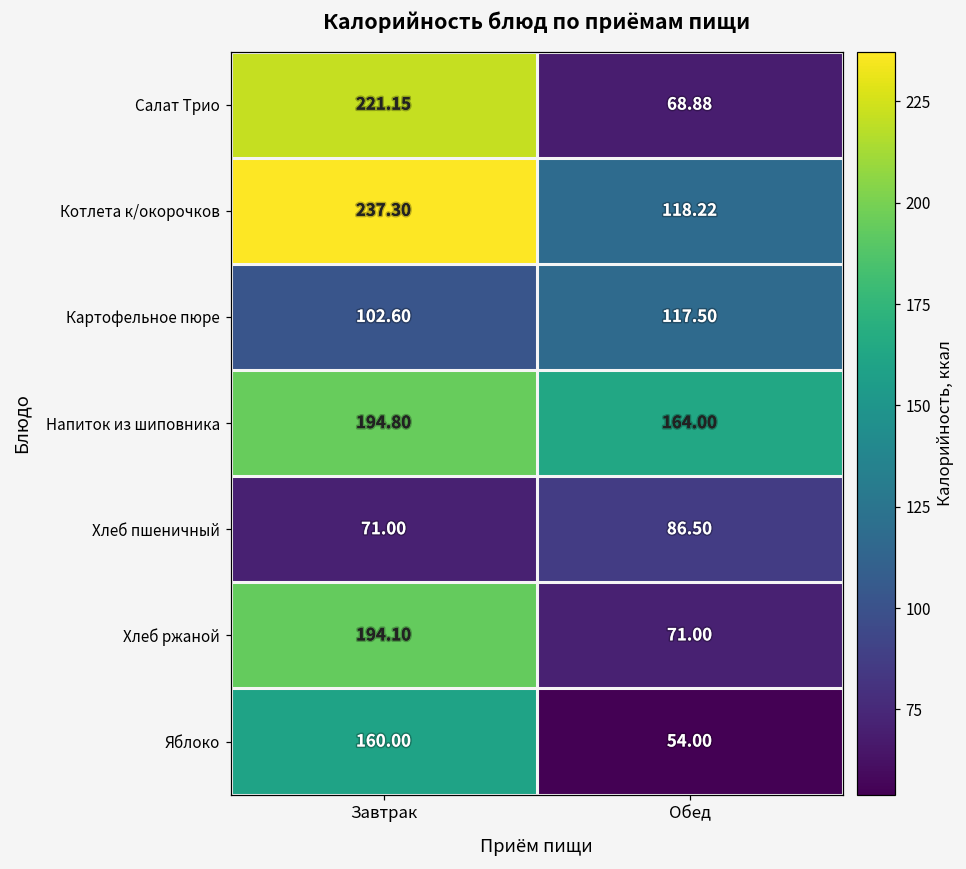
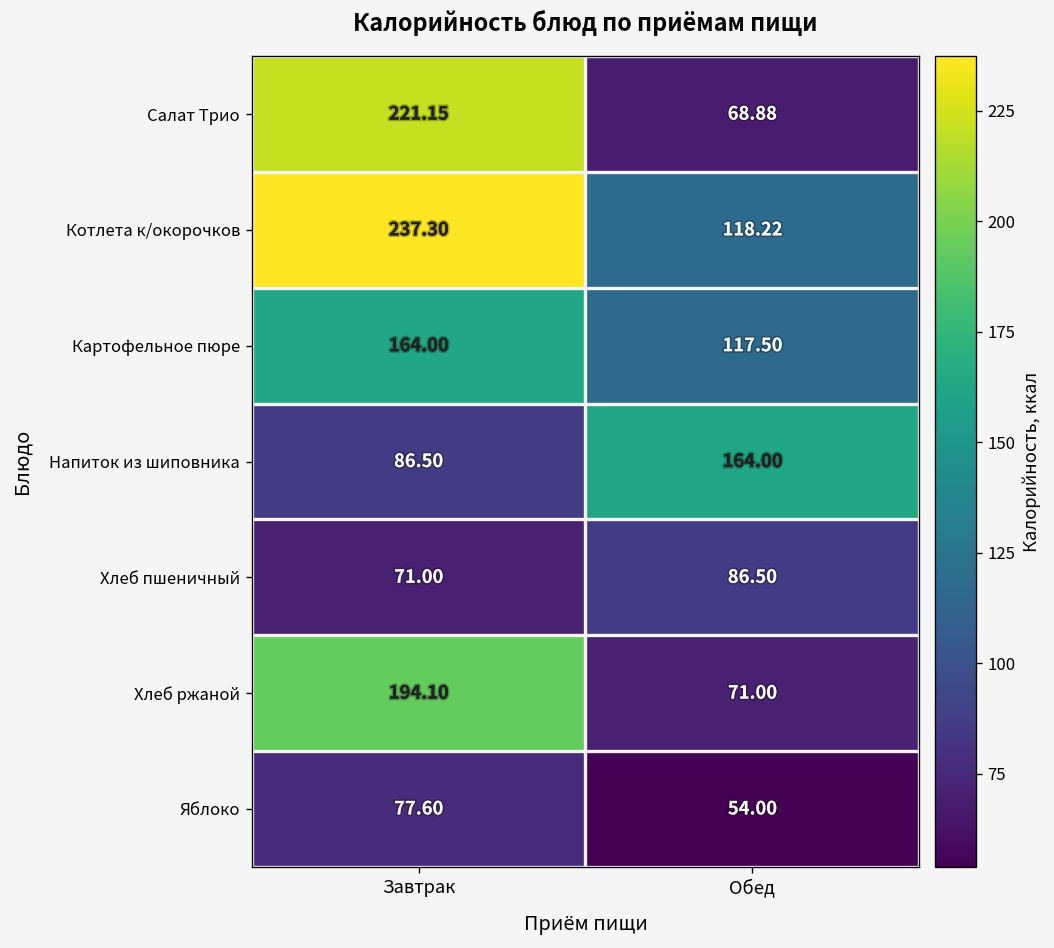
  {
    "Салат Трио": {
      "Завтрак": 221.15,
      "Обед": 68.88
    },
    "Котлета к/окорочков": {
      "Завтрак": 237.30,
      "Обед": 118.22
    },
    "Картофельное пюре": {
-     "Завтрак": 102.60,
+     "Завтрак": 164.00,
      "Обед": 117.50
    },
    "Напиток из шиповника": {
-     "Завтрак": 194.80,
+     "Завтрак": 86.50,
      "Обед": 164.00
    },
    "Хлеб пшеничный": {
      "Завтрак": 71.00,
      "Обед": 86.50
    },
    "Хлеб ржаной": {
      "Завтрак": 194.10,
      "Обед": 71.00
    },
    "Яблоко": {
-     "Завтрак": 160.00,
+     "Завтрак": 77.60,
      "Обед": 54.00
    }
  }
